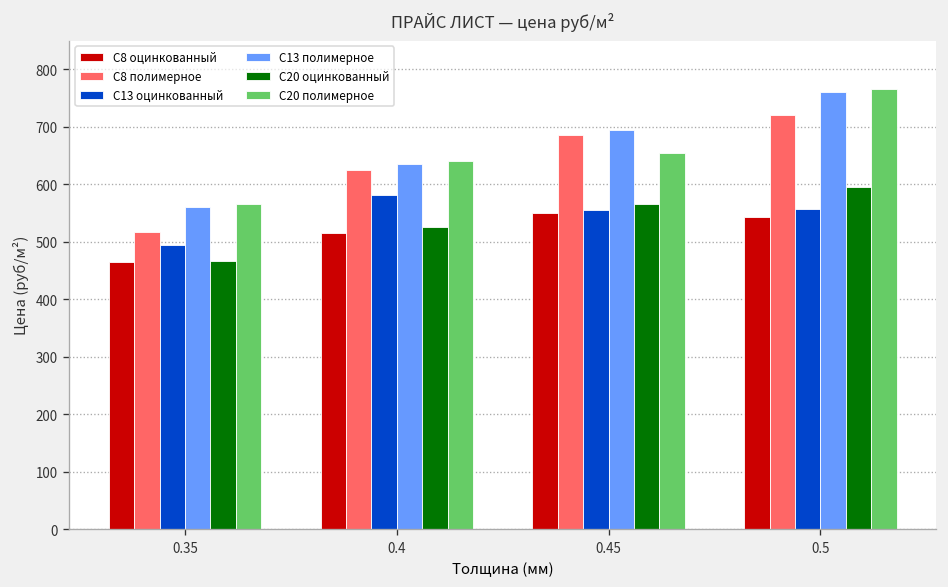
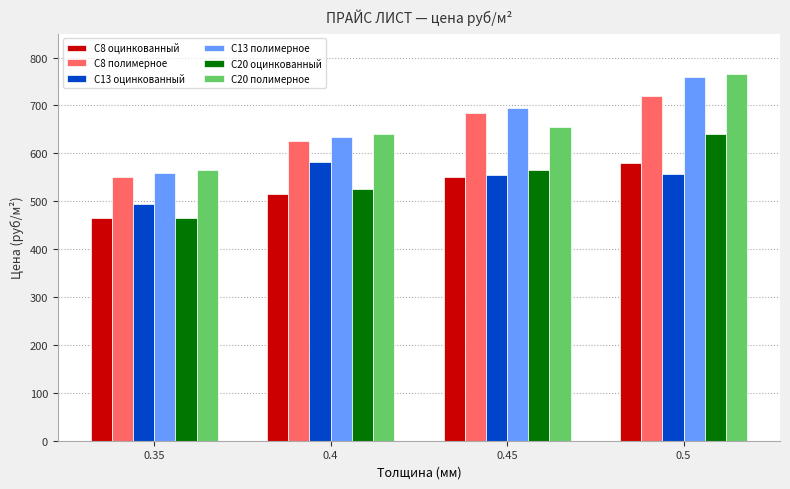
  {
    "С8 оцинкованный": {
      "0.35": 470,
      "0.4": 520,
      "0.45": 550,
-     "0.5": 540
+     "0.5": 580
    },
    "С8 полимерное": {
-     "0.35": 520,
+     "0.35": 550,
      "0.4": 630,
      "0.45": 690,
      "0.5": 720
    },
    "С13 оцинкованный": {
      "0.35": 500,
      "0.4": 580,
      "0.45": 560,
      "0.5": 560
    },
    "С13 полимерное": {
      "0.35": 560,
      "0.4": 640,
      "0.45": 700,
      "0.5": 760
    },
    "С20 оцинкованный": {
      "0.35": 470,
      "0.4": 530,
      "0.45": 570,
-     "0.5": 600
+     "0.5": 640
    },
    "С20 полимерное": {
      "0.35": 570,
      "0.4": 640,
      "0.45": 660,
      "0.5": 770
    }
  }
